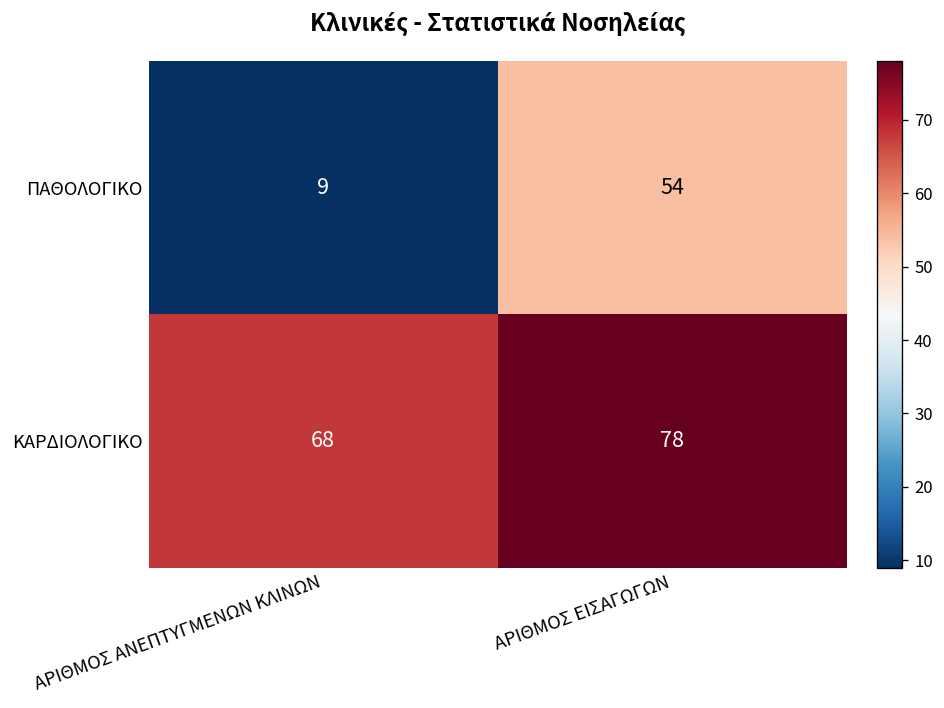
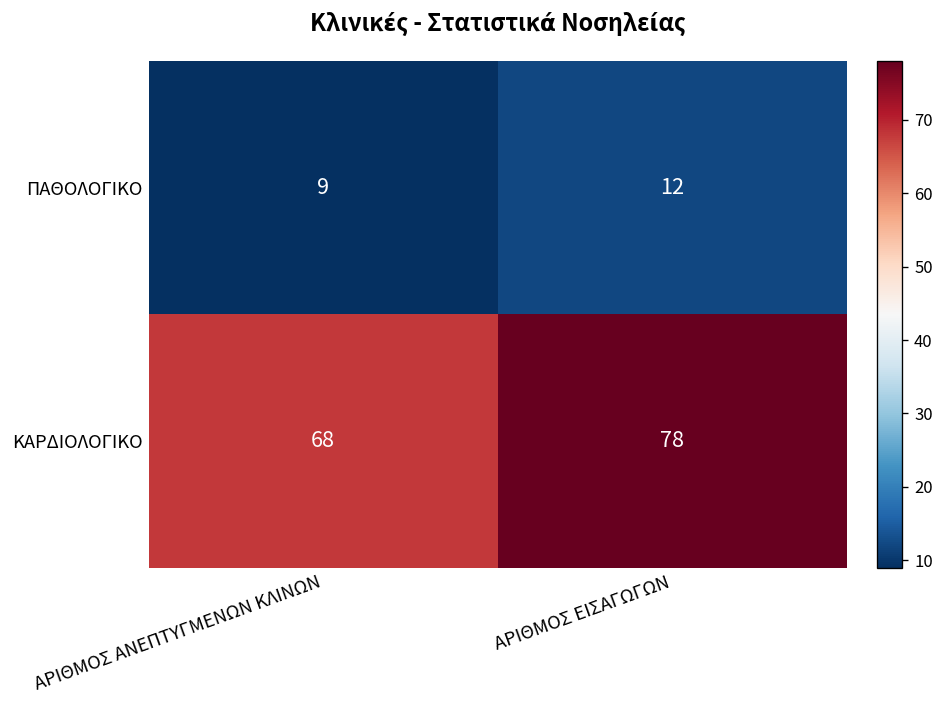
  {
    "ΠΑΘΟΛΟΓΙΚΟ": {
      "ΑΡΙΘΜΟΣ ΑΝΕΠΤΥΓΜΕΝΩΝ ΚΛΙΝΩΝ": 9,
-     "ΑΡΙΘΜΟΣ ΕΙΣΑΓΩΓΩΝ": 54
+     "ΑΡΙΘΜΟΣ ΕΙΣΑΓΩΓΩΝ": 12
    },
    "ΚΑΡΔΙΟΛΟΓΙΚΟ": {
      "ΑΡΙΘΜΟΣ ΑΝΕΠΤΥΓΜΕΝΩΝ ΚΛΙΝΩΝ": 68,
      "ΑΡΙΘΜΟΣ ΕΙΣΑΓΩΓΩΝ": 78
    }
  }
